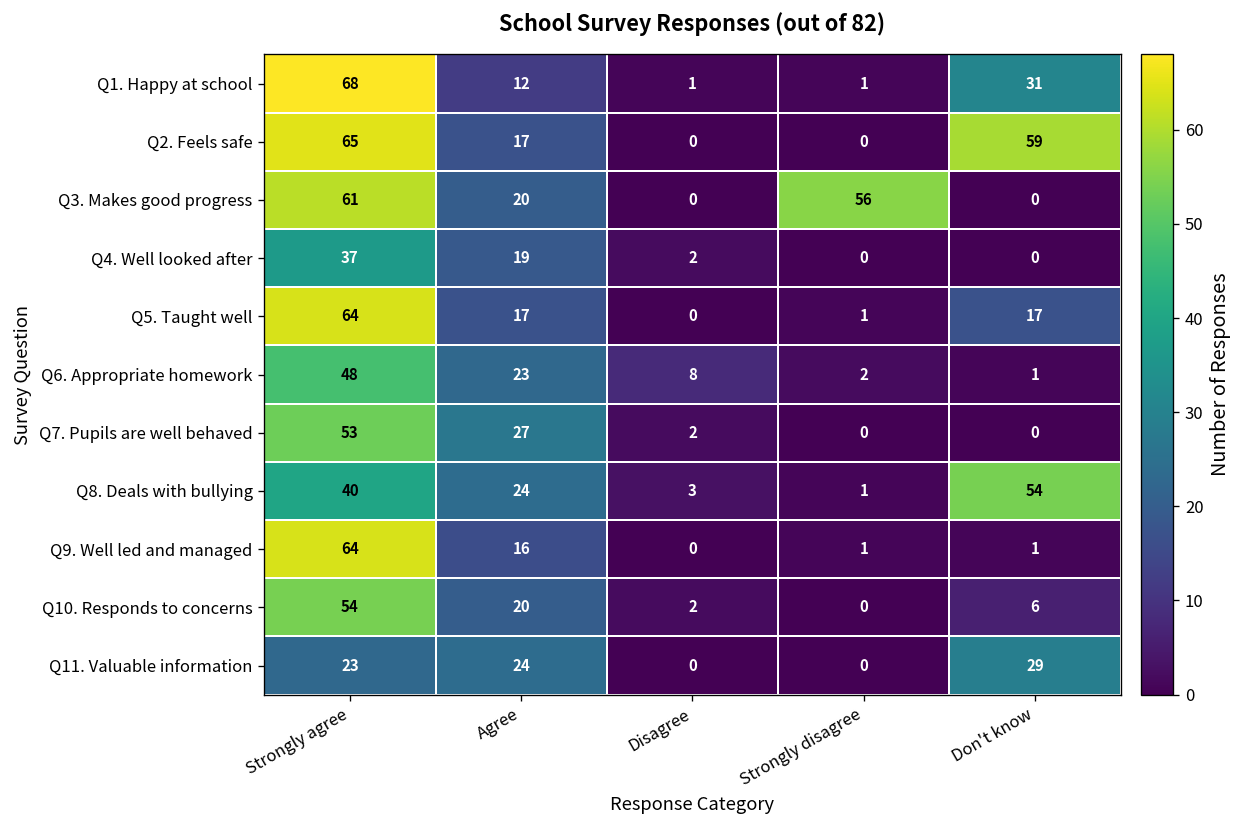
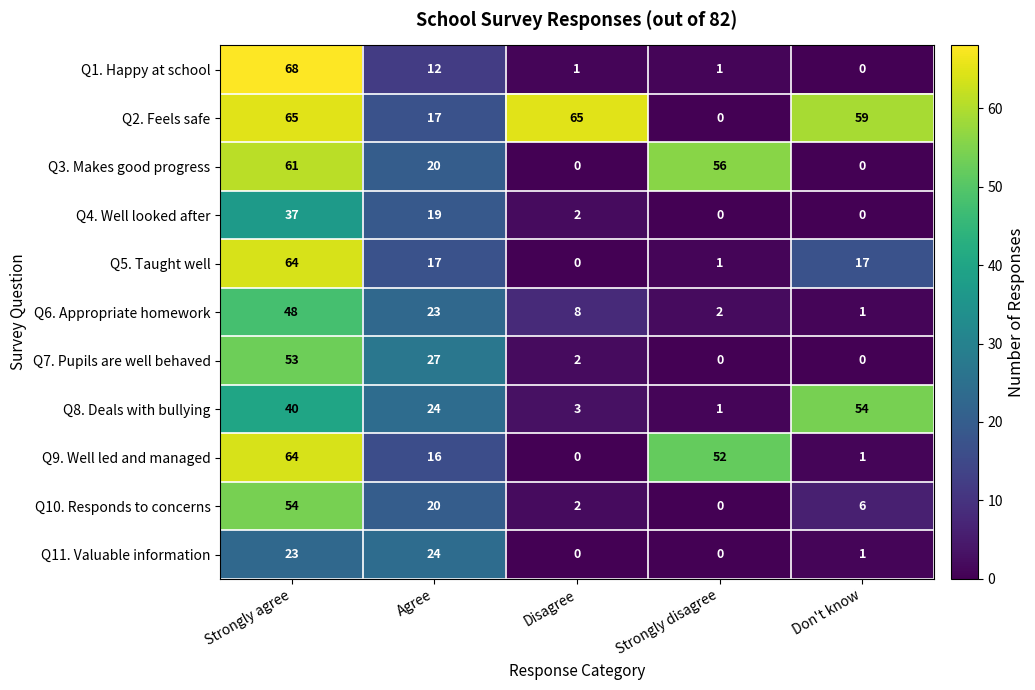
  {
    "Q1. Happy at school": {
      "Strongly agree": 68,
      "Agree": 12,
      "Disagree": 1,
      "Strongly disagree": 1,
-     "Don't know": 31
+     "Don't know": 0
    },
    "Q2. Feels safe": {
      "Strongly agree": 65,
      "Agree": 17,
-     "Disagree": 0,
+     "Disagree": 65,
      "Strongly disagree": 0,
      "Don't know": 59
    },
    "Q3. Makes good progress": {
      "Strongly agree": 61,
      "Agree": 20,
      "Disagree": 0,
      "Strongly disagree": 56,
      "Don't know": 0
    },
    "Q4. Well looked after": {
      "Strongly agree": 37,
      "Agree": 19,
      "Disagree": 2,
      "Strongly disagree": 0,
      "Don't know": 0
    },
    "Q5. Taught well": {
      "Strongly agree": 64,
      "Agree": 17,
      "Disagree": 0,
      "Strongly disagree": 1,
      "Don't know": 17
    },
    "Q6. Appropriate homework": {
      "Strongly agree": 48,
      "Agree": 23,
      "Disagree": 8,
      "Strongly disagree": 2,
      "Don't know": 1
    },
    "Q7. Pupils are well behaved": {
      "Strongly agree": 53,
      "Agree": 27,
      "Disagree": 2,
      "Strongly disagree": 0,
      "Don't know": 0
    },
    "Q8. Deals with bullying": {
      "Strongly agree": 40,
      "Agree": 24,
      "Disagree": 3,
      "Strongly disagree": 1,
      "Don't know": 54
    },
    "Q9. Well led and managed": {
      "Strongly agree": 64,
      "Agree": 16,
      "Disagree": 0,
-     "Strongly disagree": 1,
+     "Strongly disagree": 52,
      "Don't know": 1
    },
    "Q10. Responds to concerns": {
      "Strongly agree": 54,
      "Agree": 20,
      "Disagree": 2,
      "Strongly disagree": 0,
      "Don't know": 6
    },
    "Q11. Valuable information": {
      "Strongly agree": 23,
      "Agree": 24,
      "Disagree": 0,
      "Strongly disagree": 0,
-     "Don't know": 29
+     "Don't know": 1
    }
  }
